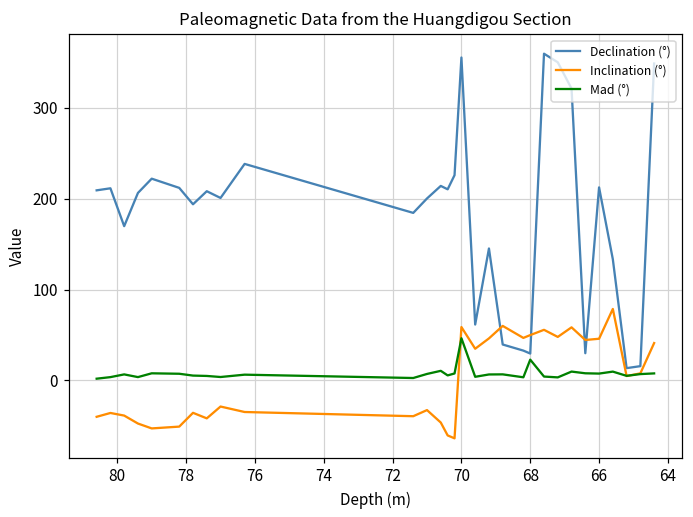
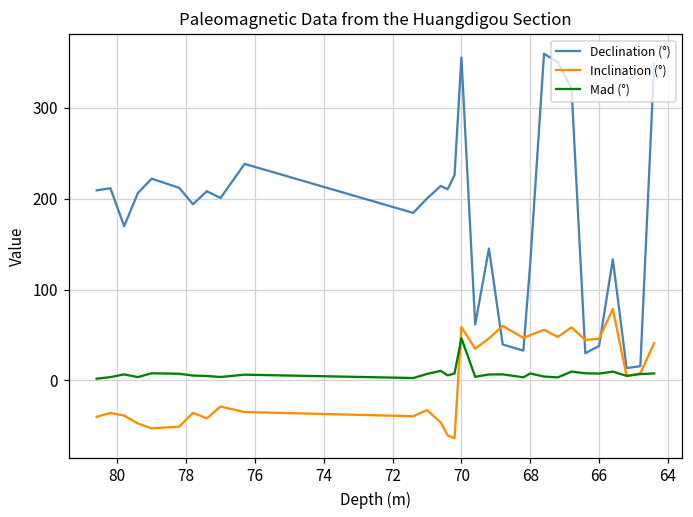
  {
    "Declination (°)": {
      "70": 360,
-     "68": 30,
-     "66": 210
+     "68": 130,
+     "66": 40
    },
    "Inclination (°)": {
      "70": 60,
      "68": 50,
      "66": 50
    },
    "Mad (°)": {
      "70": 50,
-     "68": 20,
+     "68": 10,
      "66": 10
    }
  }
